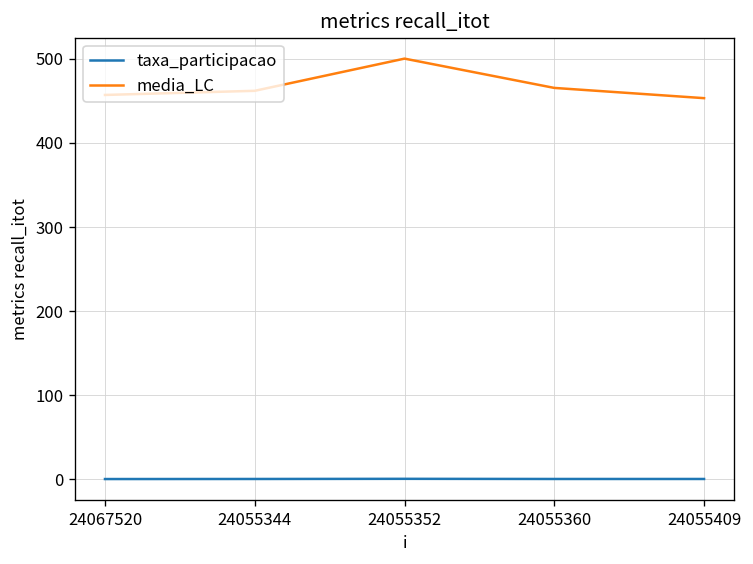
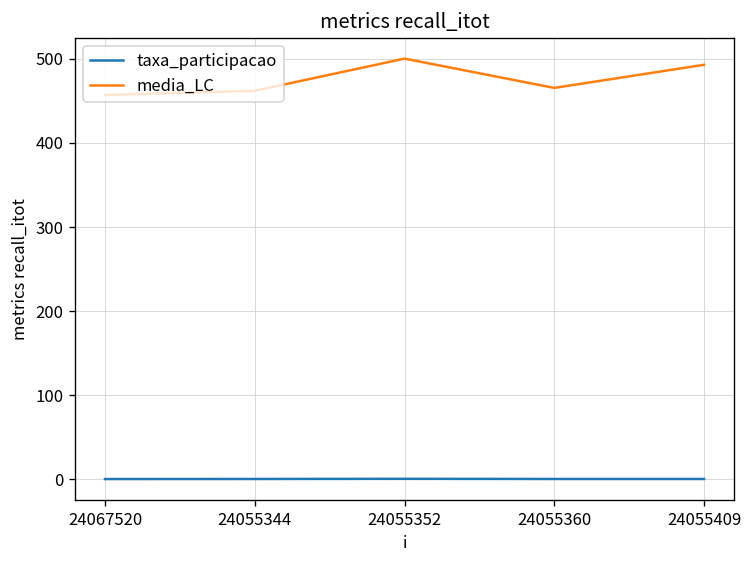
  {
    "taxa_participacao": {
      "24067520": 0,
      "24055344": 0,
      "24055352": 0,
      "24055360": 0,
      "24055409": 0
    },
    "media_LC": {
      "24055352": 500,
      "24055360": 470,
-     "24055409": 450
+     "24055409": 490
    }
  }
